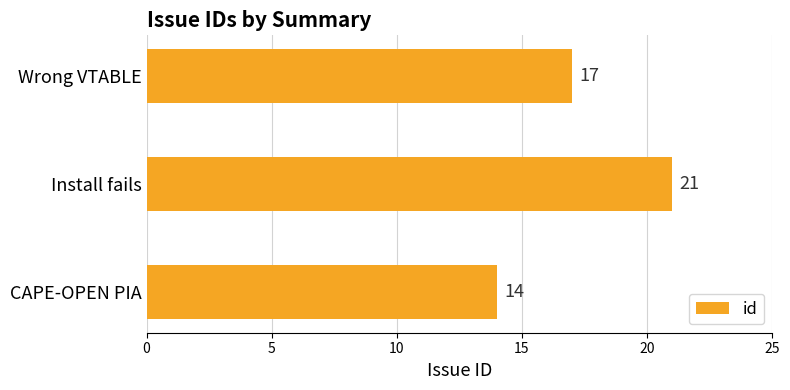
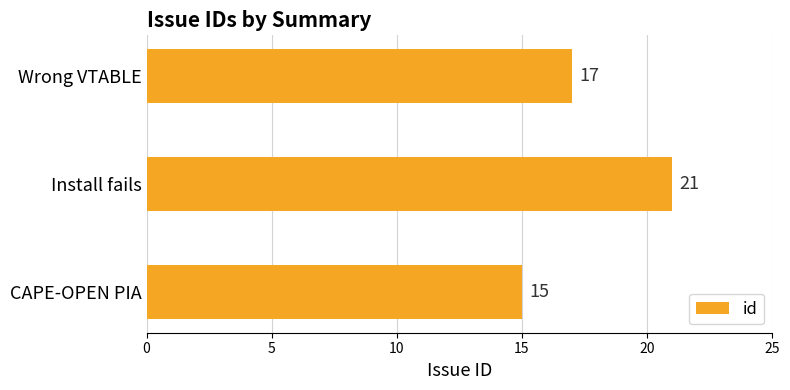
  {
    "Wrong VTABLE": 17,
    "Install fails": 21,
-   "CAPE-OPEN PIA": 14
+   "CAPE-OPEN PIA": 15
  }
